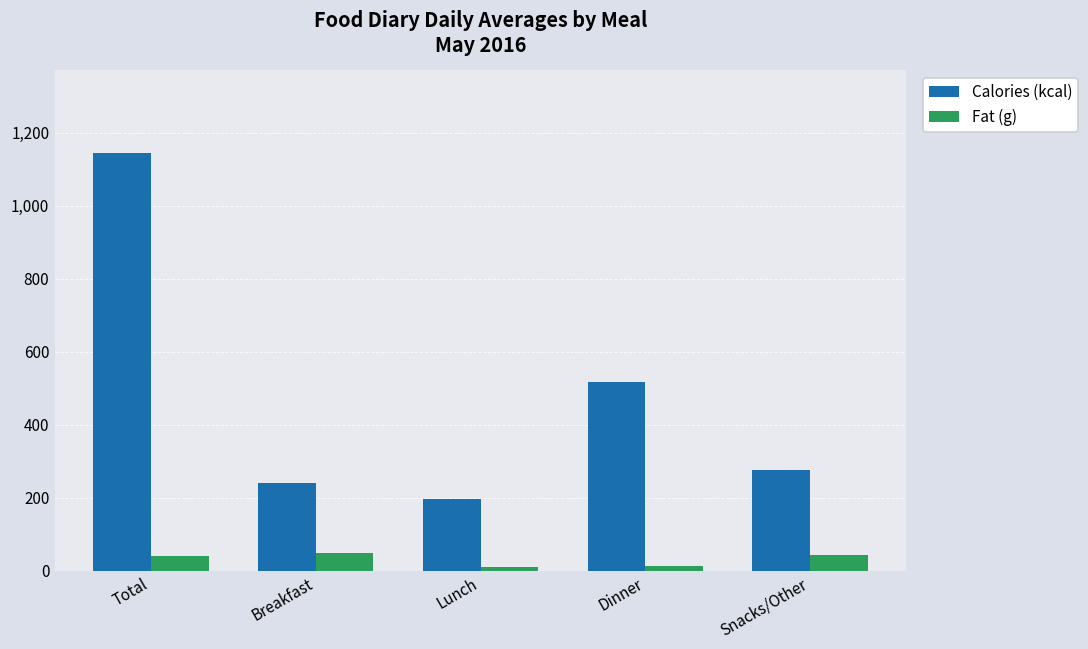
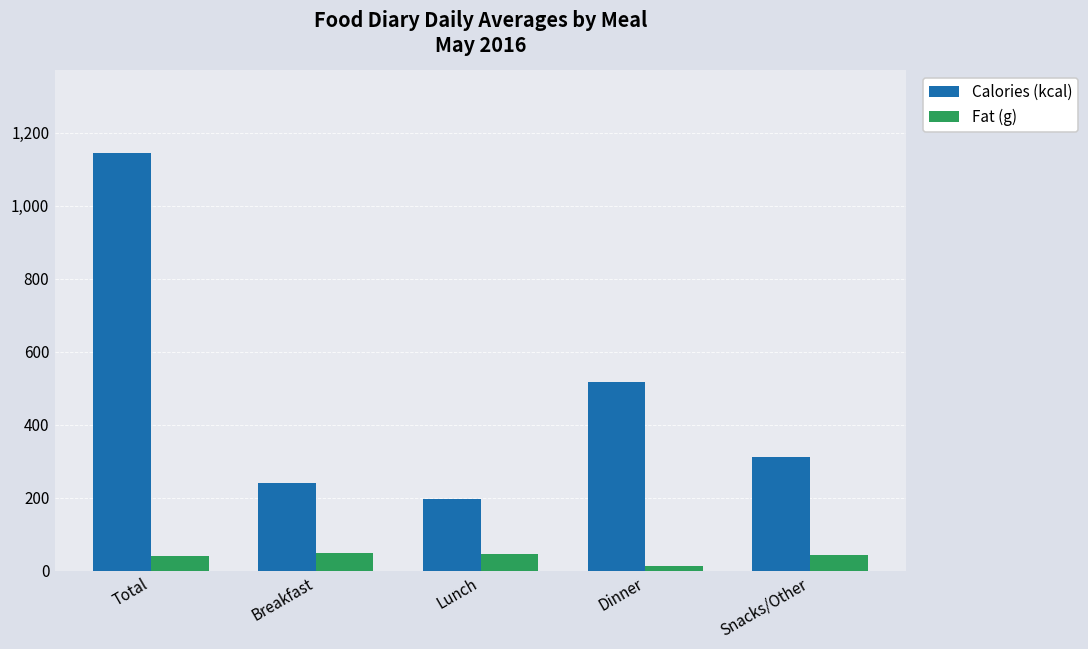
  {
    "Calories (kcal)": {
      "Total": "1,140",
      "Breakfast": "240",
      "Lunch": "200",
      "Dinner": "520",
-     "Snacks/Other": "280"
+     "Snacks/Other": "310"
    },
    "Fat (g)": {
      "Total": "40",
      "Breakfast": "50",
-     "Lunch": "10",
+     "Lunch": "40",
      "Dinner": "10",
      "Snacks/Other": "40"
    }
  }
